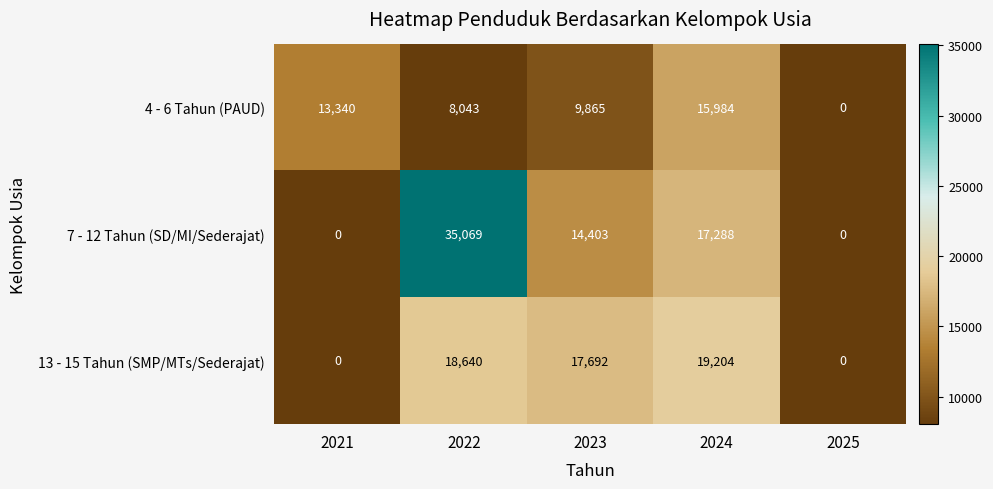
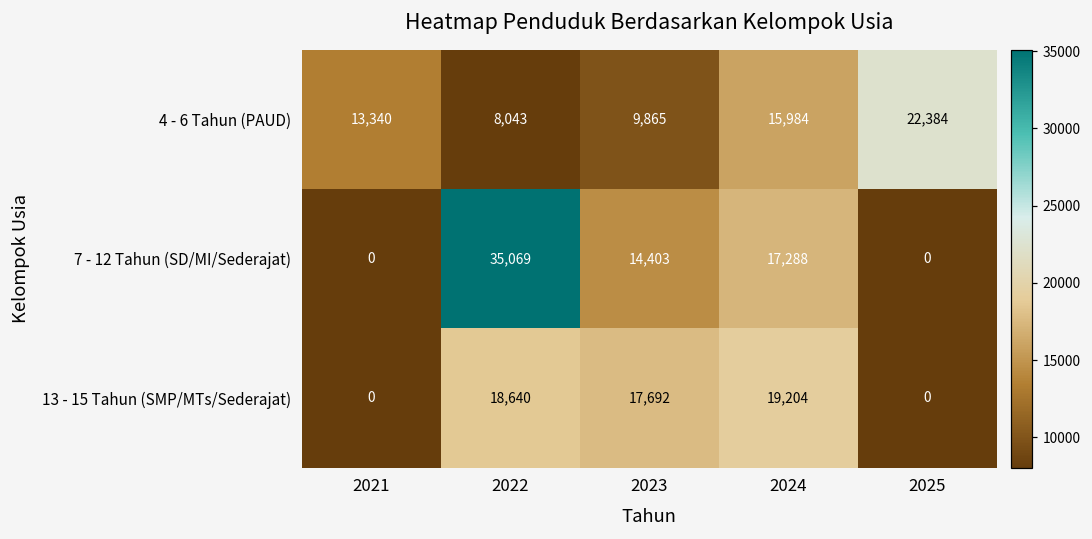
  {
    "4 - 6 Tahun (PAUD)": {
      "2021": "13,340",
      "2022": "8,043",
      "2023": "9,865",
      "2024": "15,984",
-     "2025": "0"
+     "2025": "22,384"
    },
    "7 - 12 Tahun (SD/MI/Sederajat)": {
      "2021": "0",
      "2022": "35,069",
      "2023": "14,403",
      "2024": "17,288",
      "2025": "0"
    },
    "13 - 15 Tahun (SMP/MTs/Sederajat)": {
      "2021": "0",
      "2022": "18,640",
      "2023": "17,692",
      "2024": "19,204",
      "2025": "0"
    }
  }
